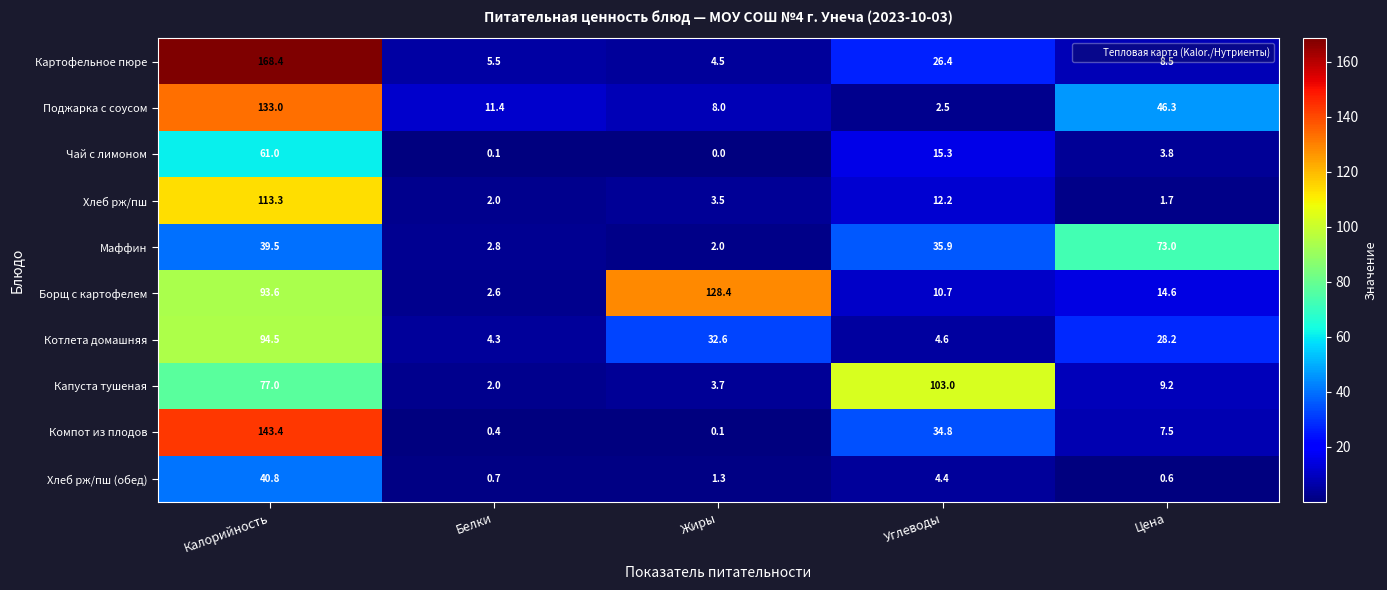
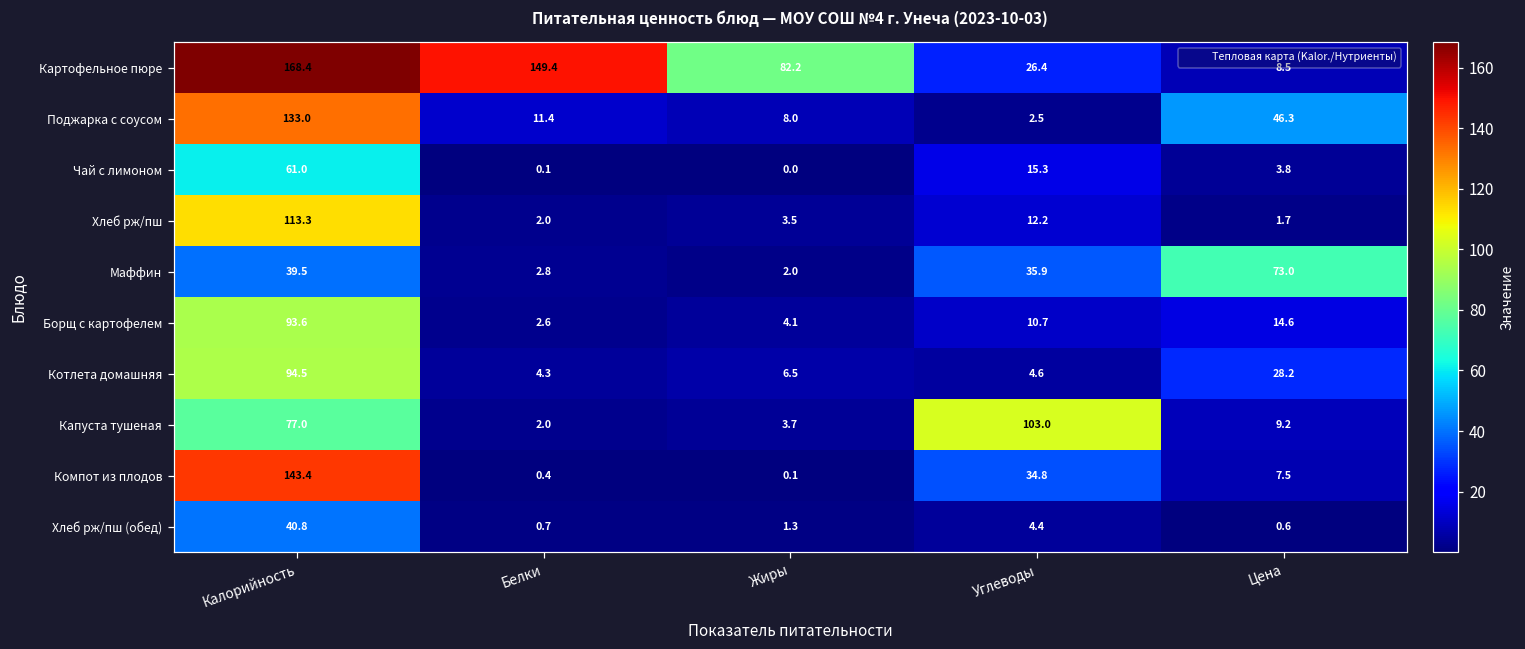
  {
    "Картофельное пюре": {
      "Калорийность": 168.4,
-     "Белки": 5.5,
-     "Жиры": 4.5,
+     "Белки": 149.4,
+     "Жиры": 82.2,
      "Углеводы": 26.4
    },
    "Поджарка с соусом": {
      "Калорийность": 133.0,
      "Белки": 11.4,
      "Жиры": 8.0,
      "Углеводы": 2.5,
      "Цена": 46.3
    },
    "Чай с лимоном": {
      "Калорийность": 61.0,
      "Белки": 0.1,
      "Жиры": 0.0,
      "Углеводы": 15.3,
      "Цена": 3.8
    },
    "Хлеб рж/пш": {
      "Калорийность": 113.3,
      "Белки": 2.0,
      "Жиры": 3.5,
      "Углеводы": 12.2,
      "Цена": 1.7
    },
    "Маффин": {
      "Калорийность": 39.5,
      "Белки": 2.8,
      "Жиры": 2.0,
      "Углеводы": 35.9,
      "Цена": 73.0
    },
    "Борщ с картофелем": {
      "Калорийность": 93.6,
      "Белки": 2.6,
-     "Жиры": 128.4,
+     "Жиры": 4.1,
      "Углеводы": 10.7,
      "Цена": 14.6
    },
    "Котлета домашняя": {
      "Калорийность": 94.5,
      "Белки": 4.3,
-     "Жиры": 32.6,
+     "Жиры": 6.5,
      "Углеводы": 4.6,
      "Цена": 28.2
    },
    "Капуста тушеная": {
      "Калорийность": 77.0,
      "Белки": 2.0,
      "Жиры": 3.7,
      "Углеводы": 103.0,
      "Цена": 9.2
    },
    "Компот из плодов": {
      "Калорийность": 143.4,
      "Белки": 0.4,
      "Жиры": 0.1,
      "Углеводы": 34.8,
      "Цена": 7.5
    },
    "Хлеб рж/пш (обед)": {
      "Калорийность": 40.8,
      "Белки": 0.7,
      "Жиры": 1.3,
      "Углеводы": 4.4,
      "Цена": 0.6
    }
  }
